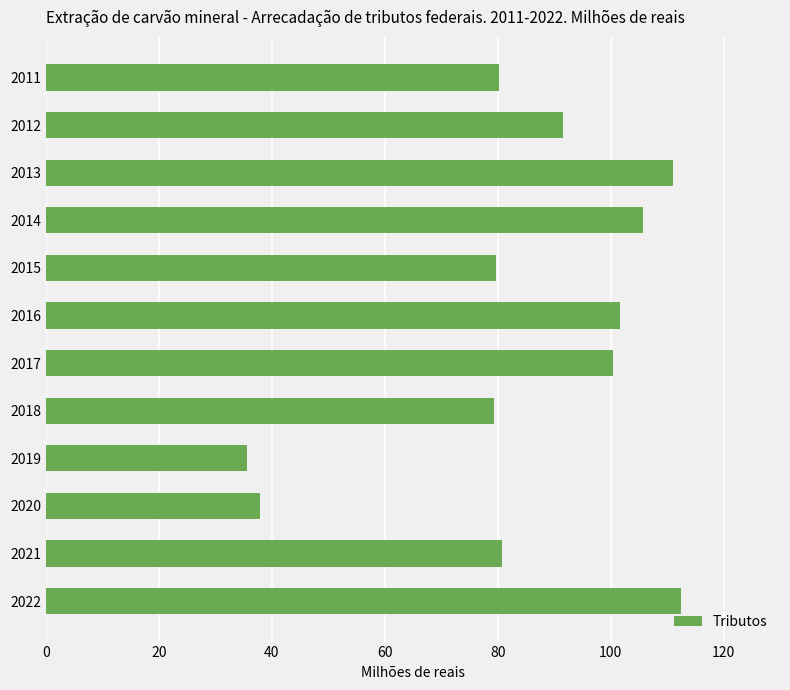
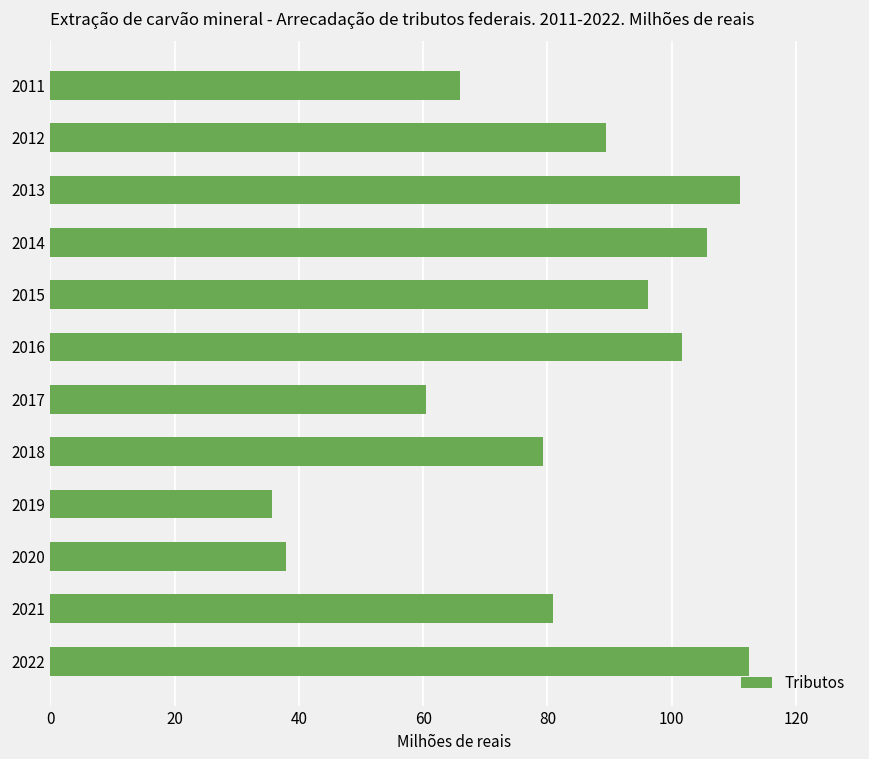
  {
-   "2011": 80,
-   "2012": 92,
+   "2011": 66,
+   "2012": 89,
    "2013": 111,
    "2014": 106,
-   "2015": 80,
+   "2015": 96,
    "2016": 102,
-   "2017": 101,
+   "2017": 61,
    "2018": 79,
    "2019": 36,
    "2020": 38,
    "2021": 81,
    "2022": 112
  }
